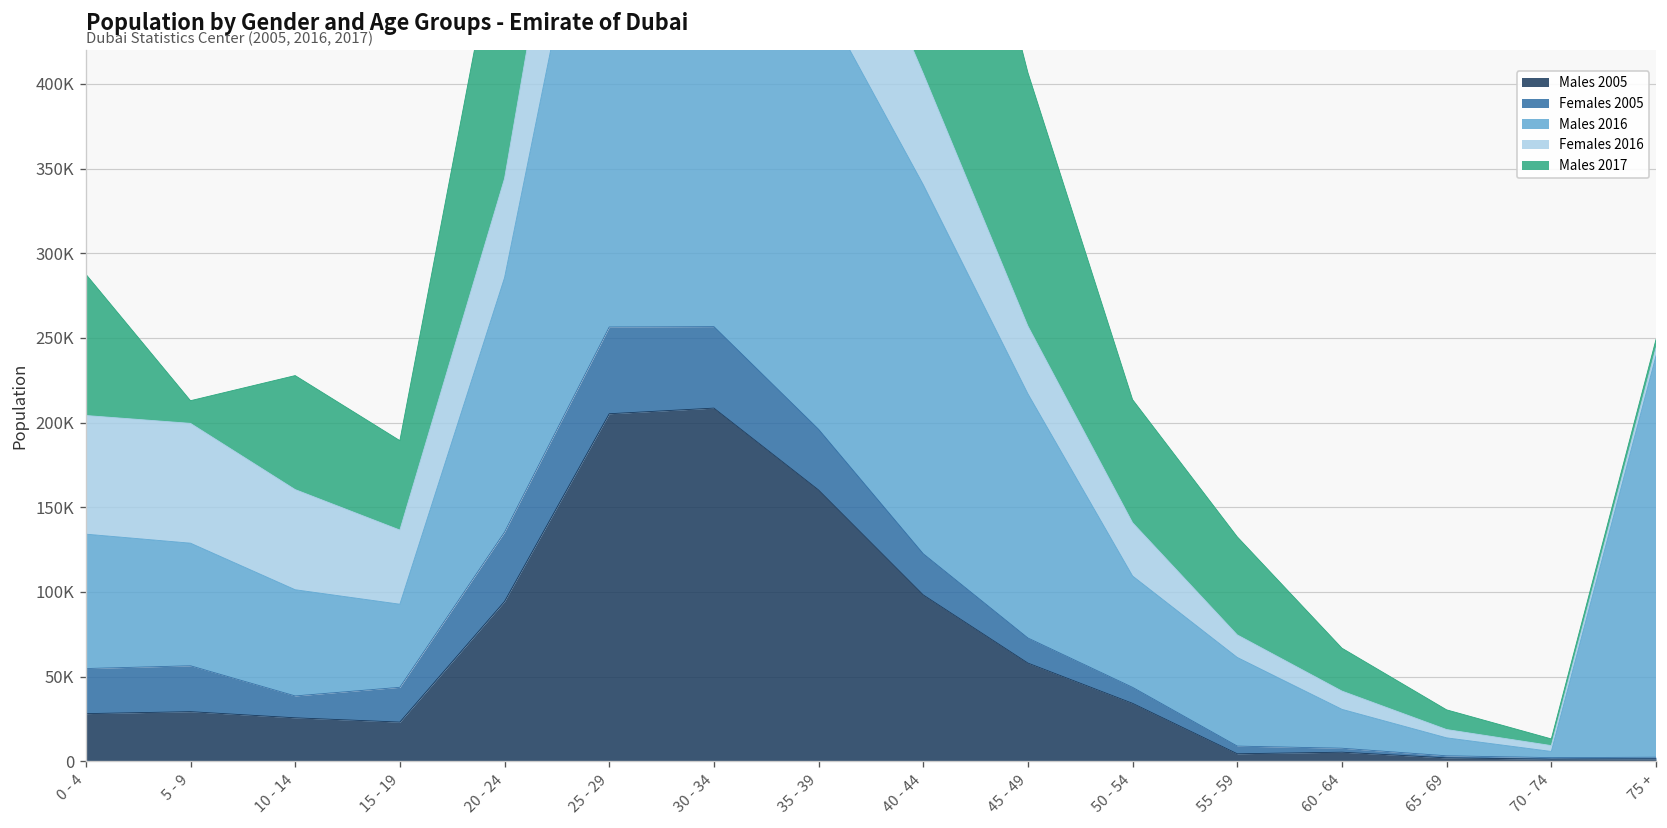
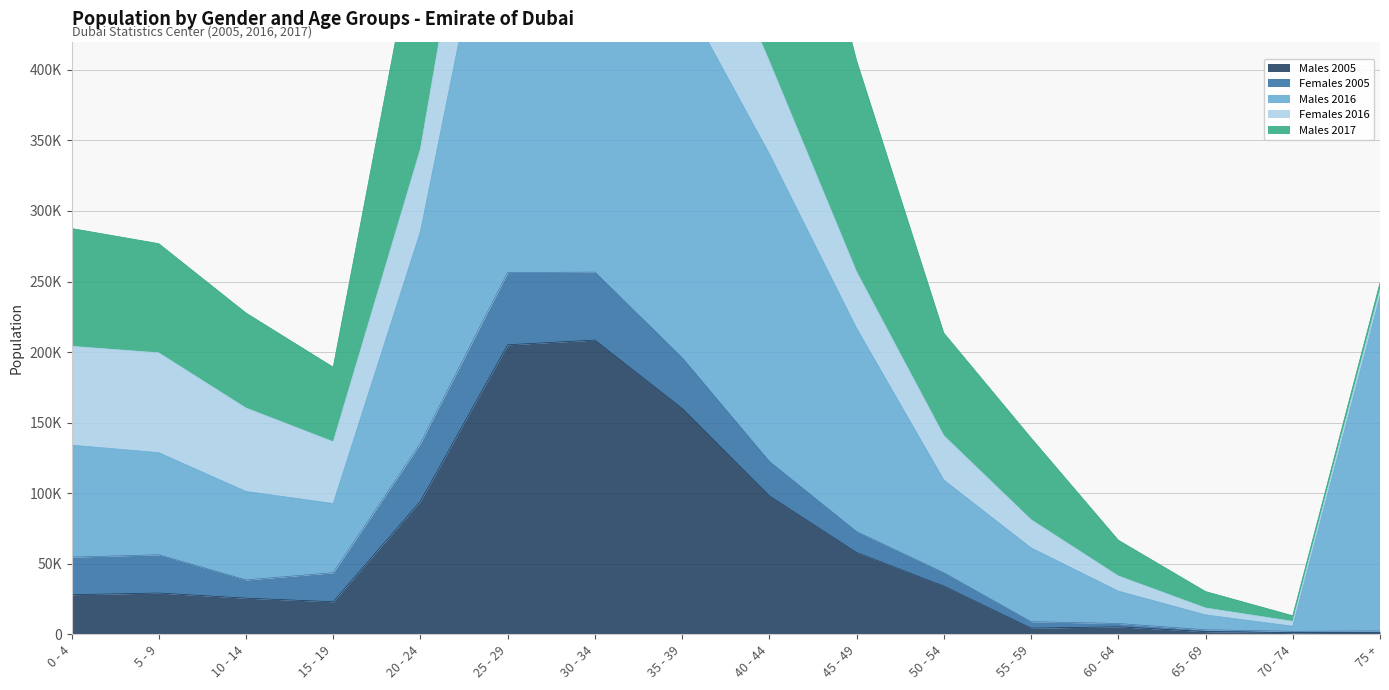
  {
    "Males 2005": {
      "0 - 4": 28000,
      "5 - 9": 29000,
      "10 - 14": 26000,
      "15 - 19": 23000,
      "20 - 24": 94000,
      "25 - 29": 205000,
      "30 - 34": 209000,
      "35 - 39": 160000,
      "40 - 44": 98000,
      "45 - 49": 58000,
      "50 - 54": 34000,
      "55 - 59": 4000,
      "60 - 64": 5000
    },
    "Females 2005": {
      "0 - 4": 27000,
      "5 - 9": 27000,
      "10 - 14": 13000,
      "15 - 19": 21000,
      "20 - 24": 41000,
      "25 - 29": 51000,
      "30 - 34": 48000,
      "35 - 39": 36000,
      "40 - 44": 24000,
      "45 - 49": 15000,
      "50 - 54": 9000,
      "55 - 59": 5000,
      "60 - 64": 2000
    },
    "Males 2016": {
      "0 - 4": 79000,
      "5 - 9": 72000,
      "10 - 14": 63000,
      "15 - 19": 49000,
      "20 - 24": 150000,
      "40 - 44": 218000,
      "45 - 49": 144000,
      "50 - 54": 66000,
      "55 - 59": 52000,
      "60 - 64": 23000,
      "65 - 69": 11000,
      "70 - 74": 4000,
      "75 +": 237000
    },
    "Females 2016": {
      "0 - 4": 70000,
      "5 - 9": 71000,
      "10 - 14": 59000,
      "15 - 19": 44000,
      "20 - 24": 59000,
      "40 - 44": 66000,
      "45 - 49": 40000,
      "50 - 54": 31000,
-     "55 - 59": 13000,
+     "55 - 59": 20000,
      "60 - 64": 11000,
      "65 - 69": 5000,
      "70 - 74": 3000,
      "75 +": 5000
    },
    "Males 2017": {
      "0 - 4": 83000,
-     "5 - 9": 13000,
+     "5 - 9": 77000,
      "10 - 14": 67000,
      "15 - 19": 53000,
      "45 - 49": 150000,
      "50 - 54": 73000,
      "55 - 59": 58000,
      "60 - 64": 25000,
      "65 - 69": 12000,
      "70 - 74": 4000,
      "75 +": 5000
    }
  }
